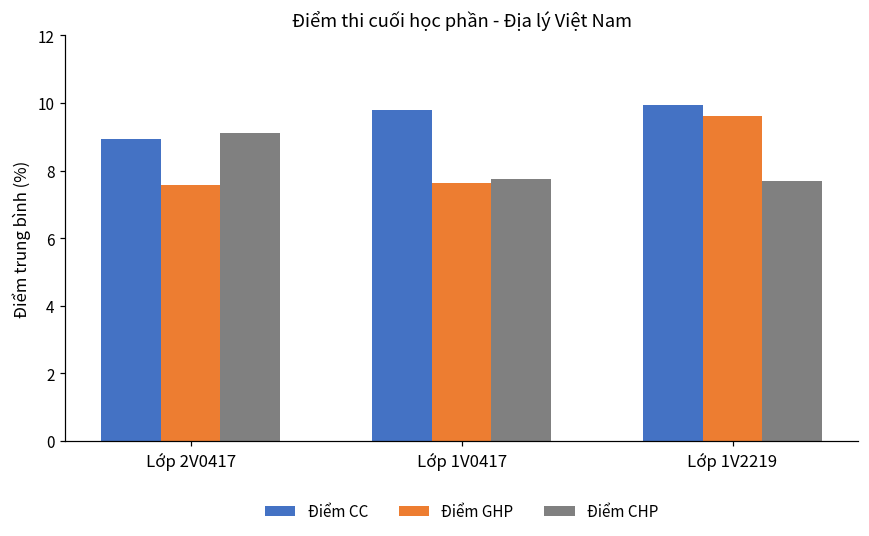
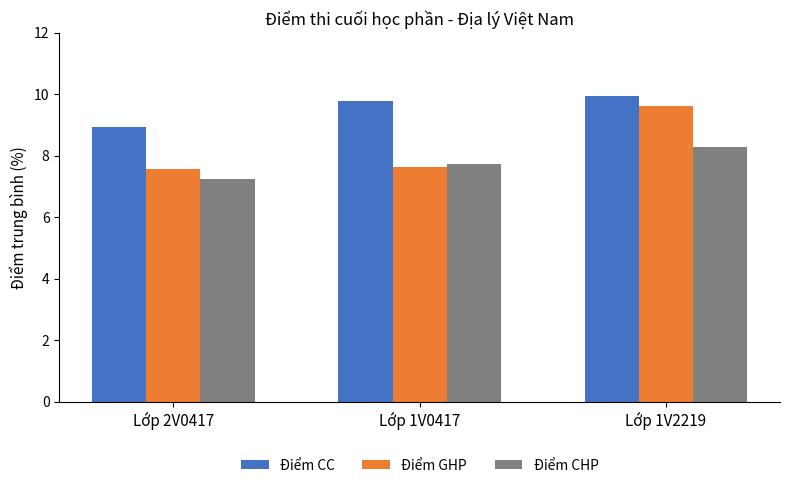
  {
    "Điểm CC": {
      "Lớp 2V0417": 8.9,
      "Lớp 1V0417": 9.8,
      "Lớp 1V2219": 10.0
    },
    "Điểm GHP": {
      "Lớp 2V0417": 7.6,
      "Lớp 1V0417": 7.6,
      "Lớp 1V2219": 9.6
    },
    "Điểm CHP": {
-     "Lớp 2V0417": 9.1,
+     "Lớp 2V0417": 7.3,
      "Lớp 1V0417": 7.8,
-     "Lớp 1V2219": 7.7
+     "Lớp 1V2219": 8.3
    }
  }
